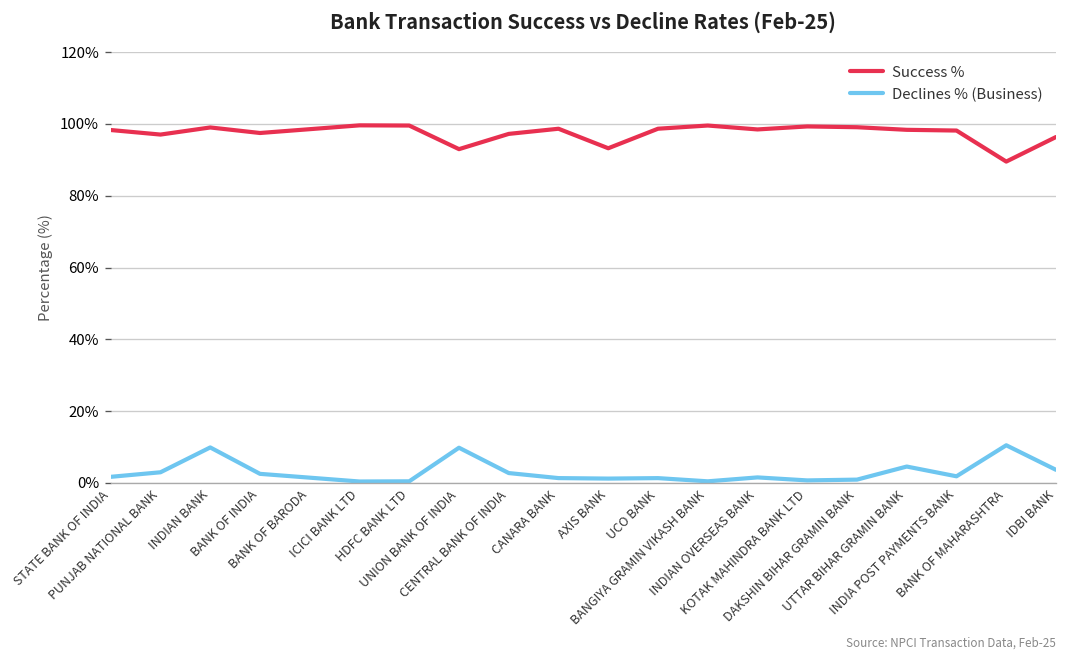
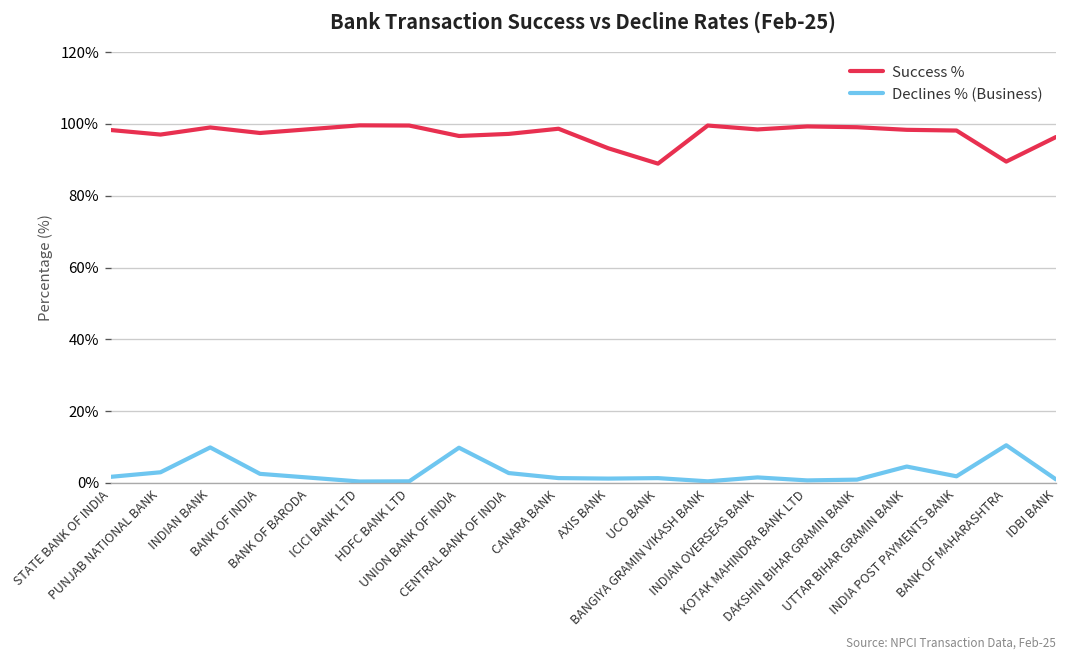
  {
    "Success %": {
      "STATE BANK OF INDIA": "98%",
      "PUNJAB NATIONAL BANK": "97%",
      "INDIAN BANK": "99%",
      "BANK OF INDIA": "97%",
      "BANK OF BARODA": "99%",
      "ICICI BANK LTD": "100%",
      "HDFC BANK LTD": "100%",
-     "UNION BANK OF INDIA": "93%",
+     "UNION BANK OF INDIA": "97%",
      "CENTRAL BANK OF INDIA": "97%",
      "CANARA BANK": "99%",
      "AXIS BANK": "93%",
-     "UCO BANK": "99%",
+     "UCO BANK": "89%",
      "BANGIYA GRAMIN VIKASH BANK": "100%",
      "INDIAN OVERSEAS BANK": "98%",
      "KOTAK MAHINDRA BANK LTD": "99%",
      "DAKSHIN BIHAR GRAMIN BANK": "99%",
      "UTTAR BIHAR GRAMIN BANK": "98%",
      "INDIA POST PAYMENTS BANK": "98%",
      "BANK OF MAHARASHTRA": "90%",
      "IDBI BANK": "96%"
    },
    "Declines % (Business)": {
      "STATE BANK OF INDIA": "2%",
      "PUNJAB NATIONAL BANK": "3%",
      "INDIAN BANK": "10%",
      "BANK OF INDIA": "3%",
      "BANK OF BARODA": "1%",
      "ICICI BANK LTD": "0%",
      "HDFC BANK LTD": "0%",
      "UNION BANK OF INDIA": "10%",
      "CENTRAL BANK OF INDIA": "3%",
      "CANARA BANK": "1%",
      "AXIS BANK": "1%",
      "UCO BANK": "1%",
      "BANGIYA GRAMIN VIKASH BANK": "0%",
      "INDIAN OVERSEAS BANK": "2%",
      "KOTAK MAHINDRA BANK LTD": "1%",
      "DAKSHIN BIHAR GRAMIN BANK": "1%",
      "UTTAR BIHAR GRAMIN BANK": "5%",
      "INDIA POST PAYMENTS BANK": "2%",
      "BANK OF MAHARASHTRA": "10%",
-     "IDBI BANK": "4%"
+     "IDBI BANK": "1%"
    }
  }
